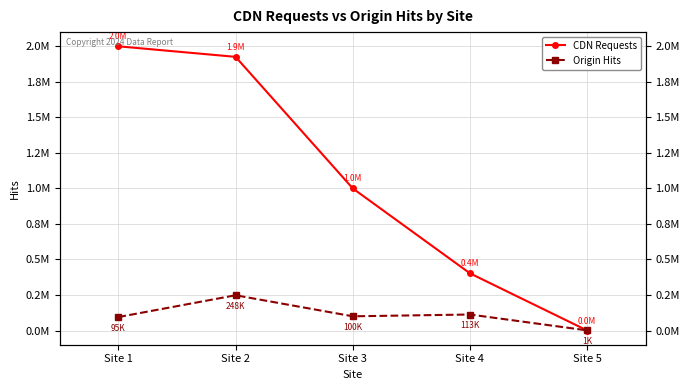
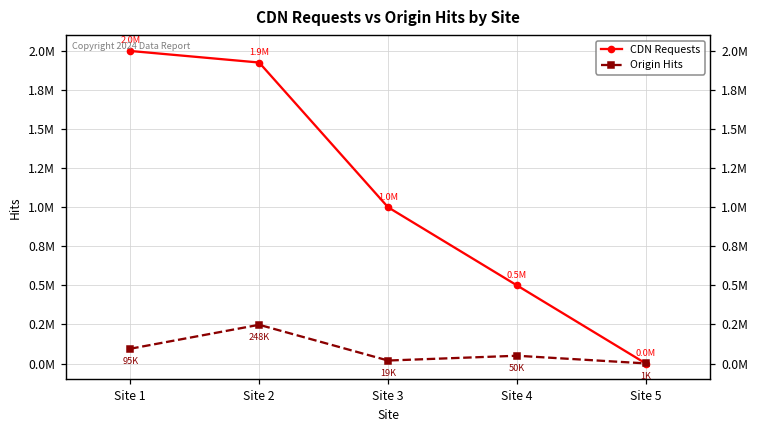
  {
    "CDN Requests": {
      "Site 2": "1.9M",
      "Site 3": "1.0M",
-     "Site 4": "0.4M"
+     "Site 4": "0.5M"
    },
    "Origin Hits": {
      "Site 1": "95K",
      "Site 2": "248K",
-     "Site 3": "100K",
-     "Site 4": "113K"
+     "Site 3": "19K",
+     "Site 4": "50K"
    }
  }
